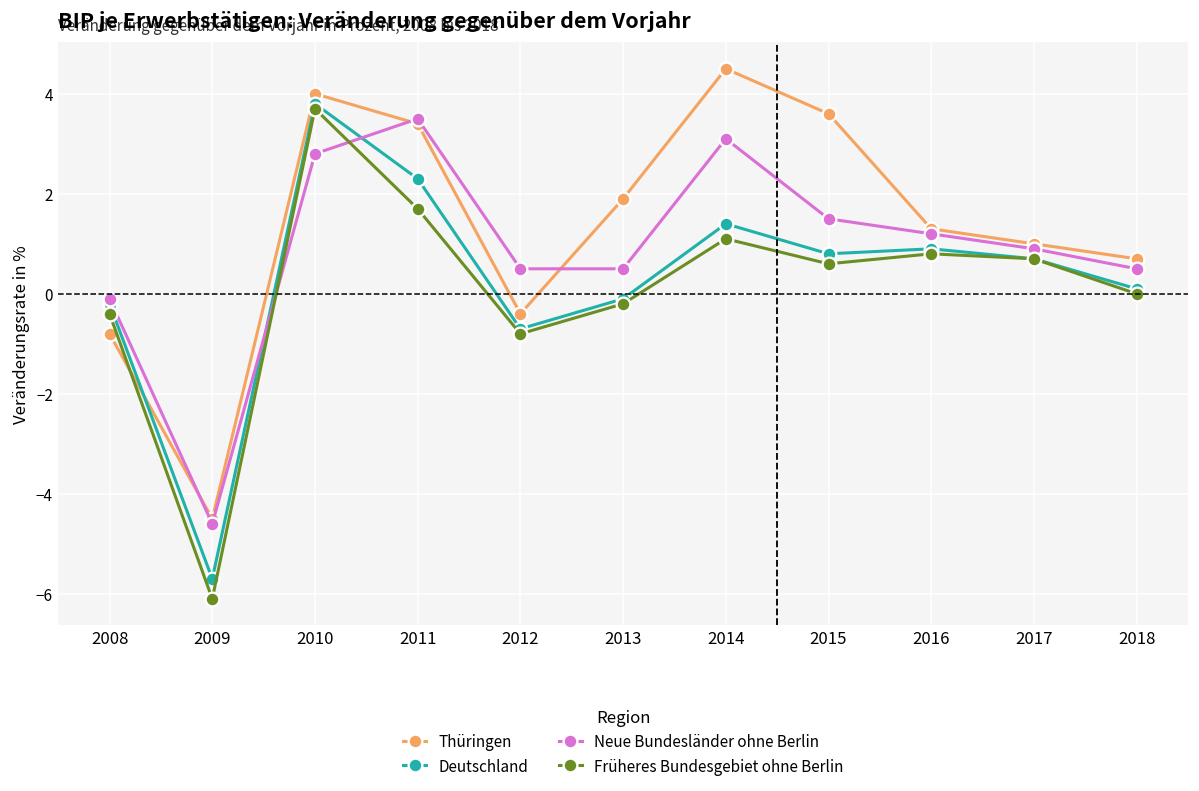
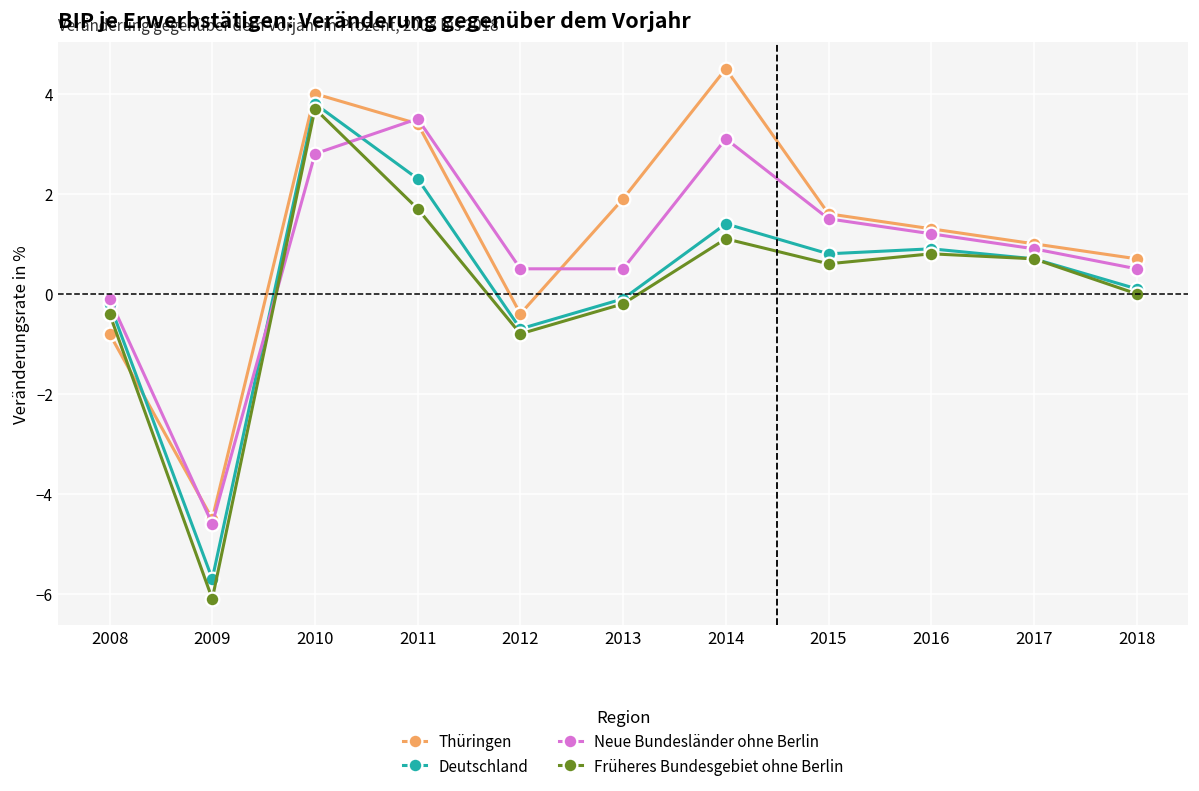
  {
    "Thüringen": {
      "2008": -0.8,
      "2009": -4.5,
      "2010": 4.0,
      "2011": 3.4,
      "2012": -0.4,
      "2013": 1.9,
      "2014": 4.5,
-     "2015": 3.6,
+     "2015": 1.6,
      "2016": 1.3,
      "2017": 1.0,
      "2018": 0.7
    },
    "Deutschland": {
      "2008": -0.2,
      "2009": -5.7,
      "2010": 3.8,
      "2011": 2.3,
      "2012": -0.7,
      "2013": -0.1,
      "2014": 1.4,
      "2015": 0.8,
      "2016": 0.9,
      "2018": 0.1
    },
    "Neue Bundesländer ohne Berlin": {
      "2008": -0.1,
      "2009": -4.6,
      "2010": 2.8,
      "2011": 3.5,
      "2012": 0.5,
      "2013": 0.5,
      "2014": 3.1,
      "2015": 1.5,
      "2016": 1.2,
      "2017": 0.9,
      "2018": 0.5
    },
    "Früheres Bundesgebiet ohne Berlin": {
      "2008": -0.4,
      "2009": -6.1,
      "2010": 3.7,
      "2011": 1.7,
      "2012": -0.8,
      "2013": -0.2,
      "2014": 1.1,
      "2015": 0.6,
      "2016": 0.8,
      "2018": 0.0
    }
  }
